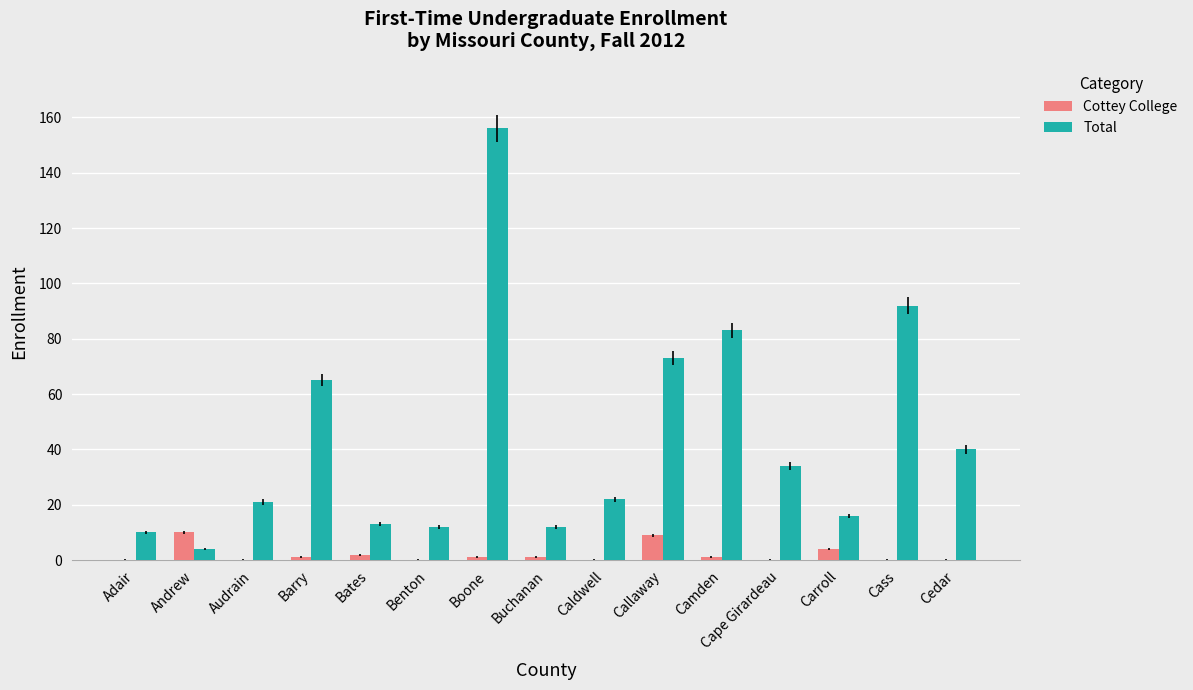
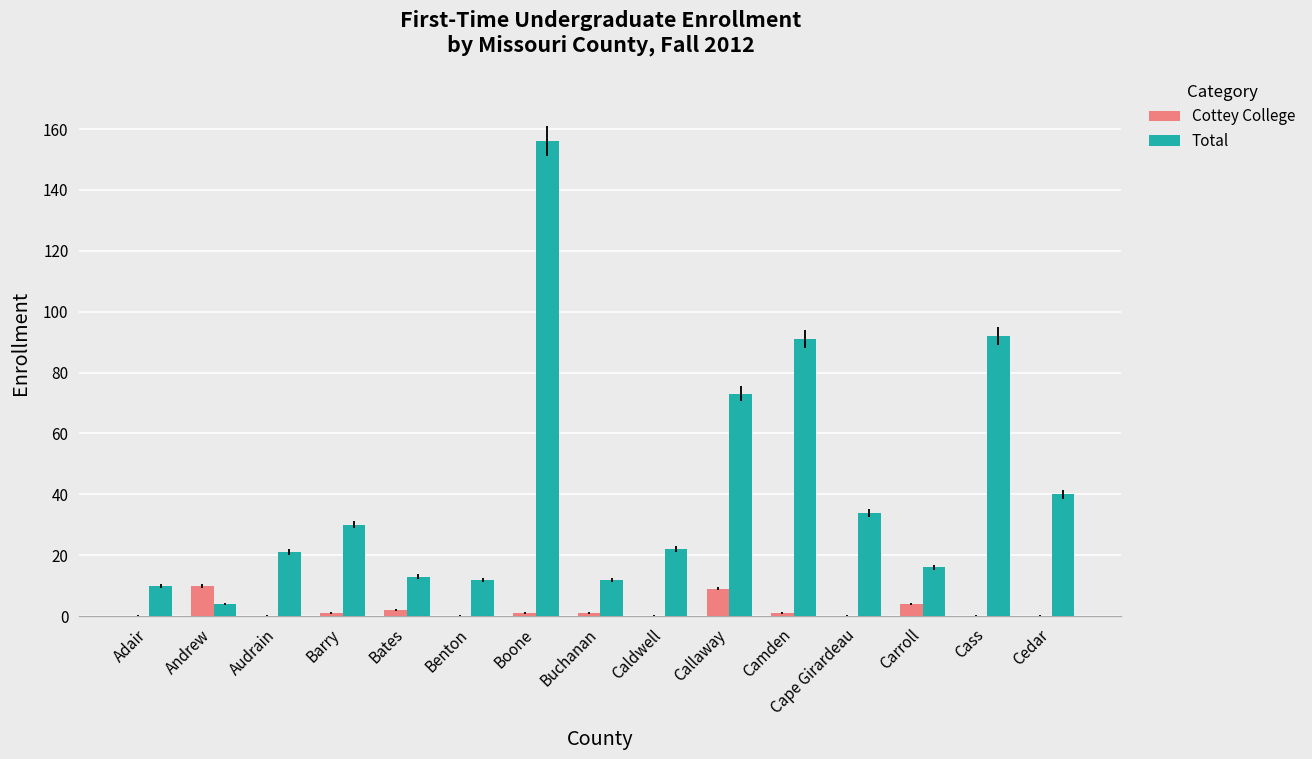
  {
    "Cottey College": {
      "Adair": 0,
      "Andrew": 10,
      "Audrain": 0,
      "Barry": 1,
      "Bates": 2,
      "Benton": 0,
      "Boone": 1,
      "Buchanan": 1,
      "Caldwell": 0,
      "Callaway": 9,
      "Camden": 1,
      "Cape Girardeau": 0,
      "Carroll": 4,
      "Cass": 0,
      "Cedar": 0
    },
    "Total": {
      "Adair": 10,
      "Andrew": 4,
      "Audrain": 21,
-     "Barry": 65,
+     "Barry": 30,
      "Bates": 13,
      "Benton": 12,
      "Boone": 156,
      "Buchanan": 12,
      "Caldwell": 22,
      "Callaway": 73,
-     "Camden": 83,
+     "Camden": 91,
      "Cape Girardeau": 34,
      "Carroll": 16,
      "Cass": 92,
      "Cedar": 40
    }
  }
